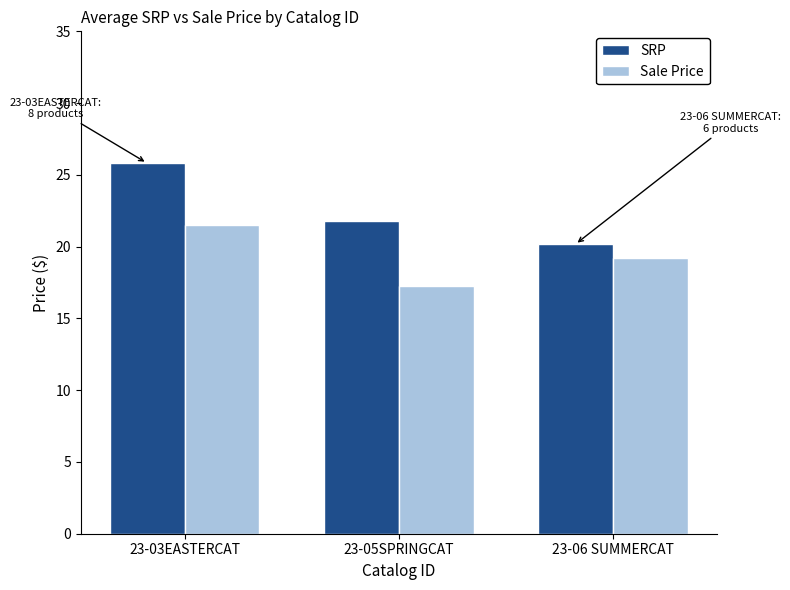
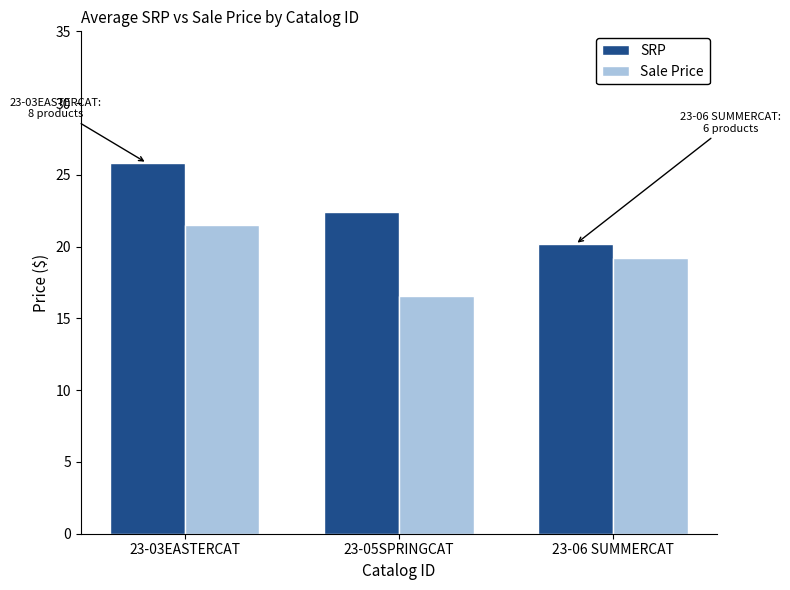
  {
    "SRP": {
-     "23-05SPRINGCAT": 21.8
+     "23-05SPRINGCAT": 22.4
    },
    "Sale Price": {
      "23-03EASTERCAT": 21.5,
-     "23-05SPRINGCAT": 17.3,
+     "23-05SPRINGCAT": 16.6,
      "23-06 SUMMERCAT": 19.2
    }
  }
